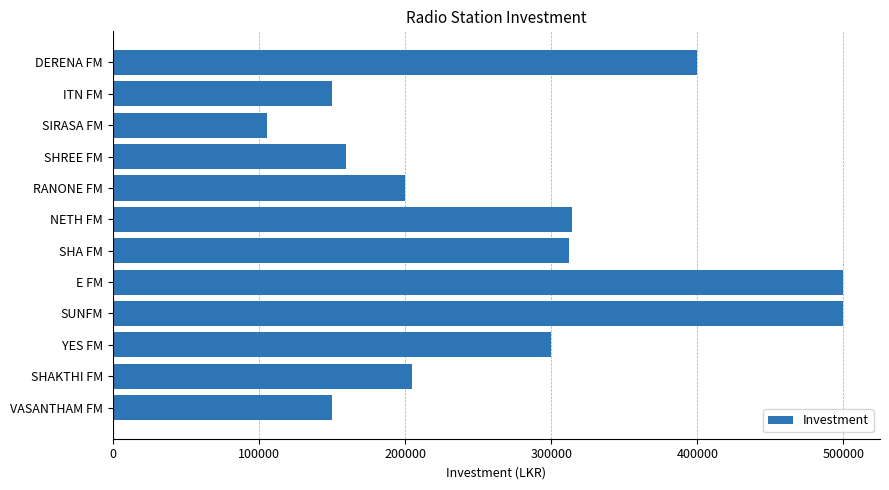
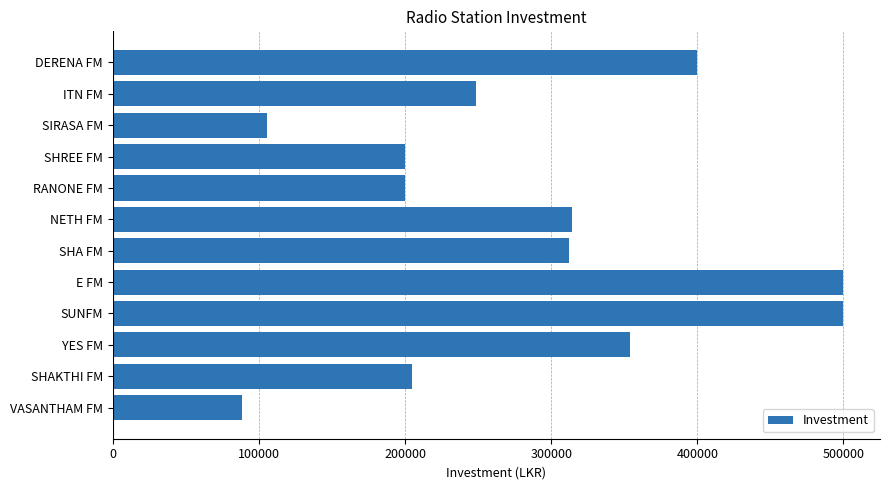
  {
    "DERENA FM": 400000,
-   "ITN FM": 150000,
+   "ITN FM": 249000,
    "SIRASA FM": 106000,
-   "SHREE FM": 160000,
+   "SHREE FM": 200000,
    "RANONE FM": 200000,
    "NETH FM": 314000,
    "SHA FM": 312000,
    "E FM": 500000,
    "SUNFM": 500000,
-   "YES FM": 300000,
+   "YES FM": 354000,
    "SHAKTHI FM": 205000,
-   "VASANTHAM FM": 150000
+   "VASANTHAM FM": 89000
  }
